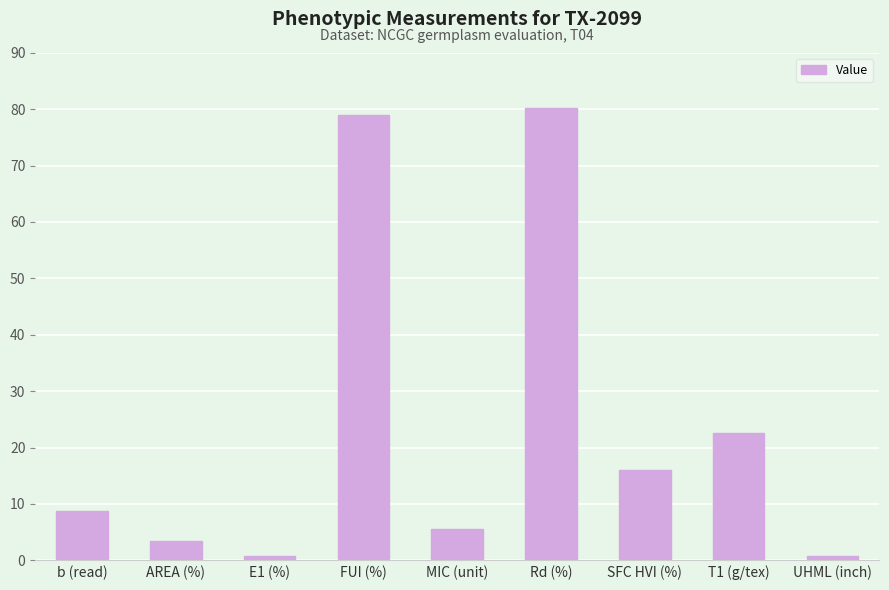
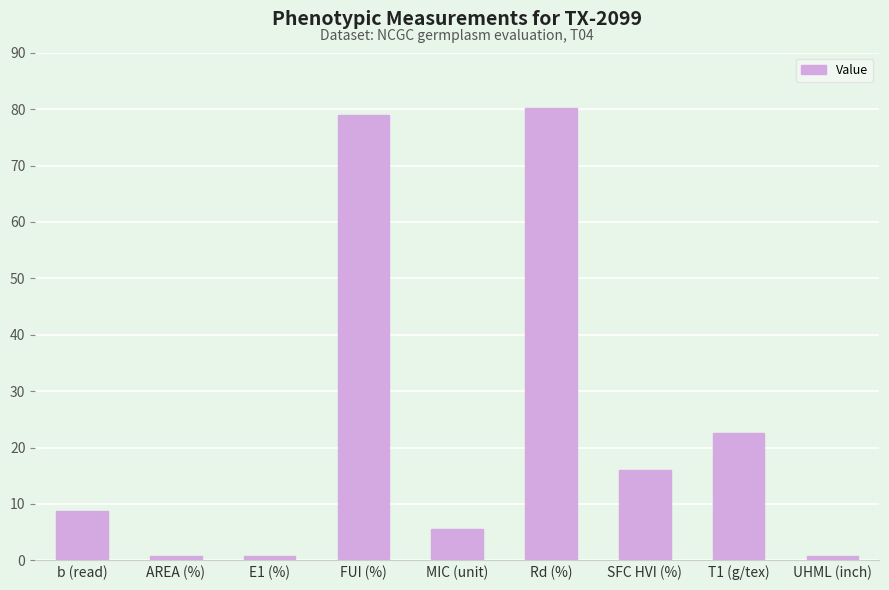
  {
    "b (read)": 9,
-   "AREA (%)": 4,
+   "AREA (%)": 1,
    "E1 (%)": 1,
    "FUI (%)": 79,
    "MIC (unit)": 6,
    "Rd (%)": 80,
    "SFC HVI (%)": 16,
    "T1 (g/tex)": 23,
    "UHML (inch)": 1
  }
